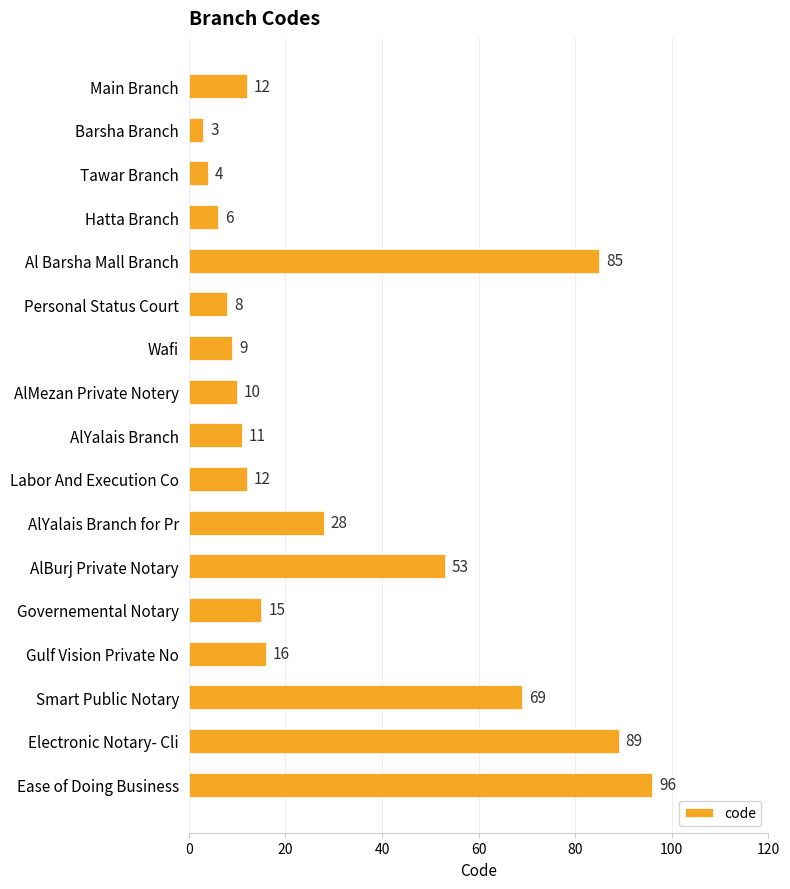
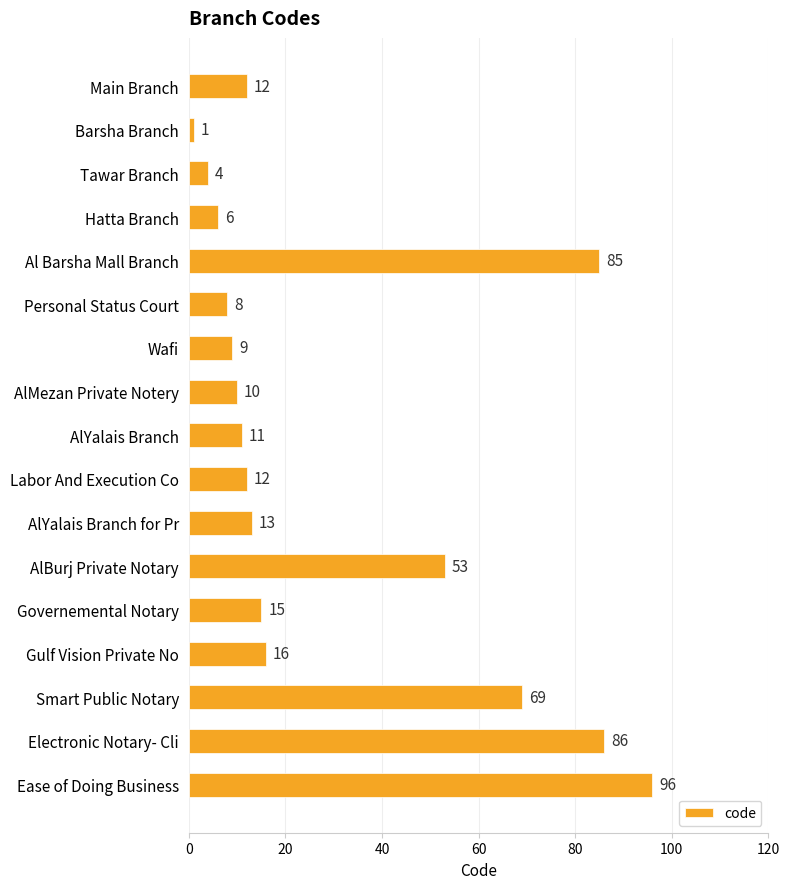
  {
    "Main Branch": 12,
-   "Barsha Branch": 3,
+   "Barsha Branch": 1,
    "Tawar Branch": 4,
    "Hatta Branch": 6,
    "Al Barsha Mall Branch": 85,
    "Personal Status Court": 8,
    "Wafi": 9,
    "AlMezan Private Notery": 10,
    "AlYalais Branch": 11,
    "Labor And Execution Co": 12,
-   "AlYalais Branch for Pr": 28,
+   "AlYalais Branch for Pr": 13,
    "AlBurj Private Notary": 53,
    "Governemental Notary": 15,
    "Gulf Vision Private No": 16,
    "Smart Public Notary": 69,
-   "Electronic Notary- Cli": 89,
+   "Electronic Notary- Cli": 86,
    "Ease of Doing Business": 96
  }
